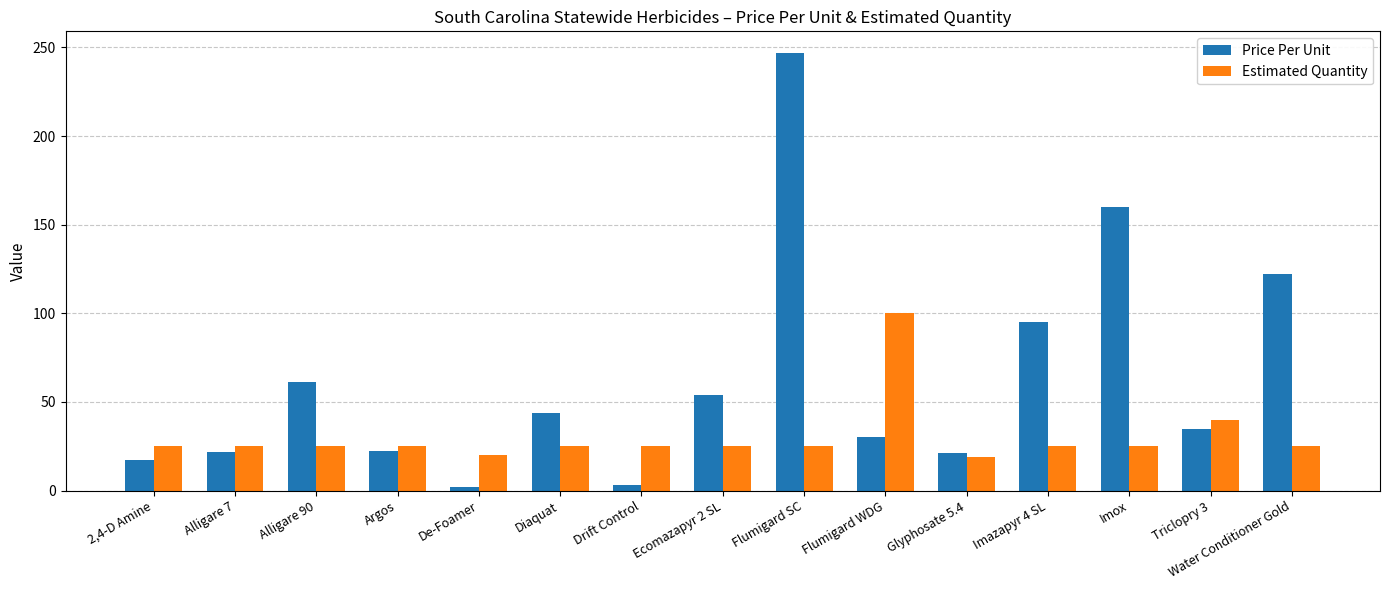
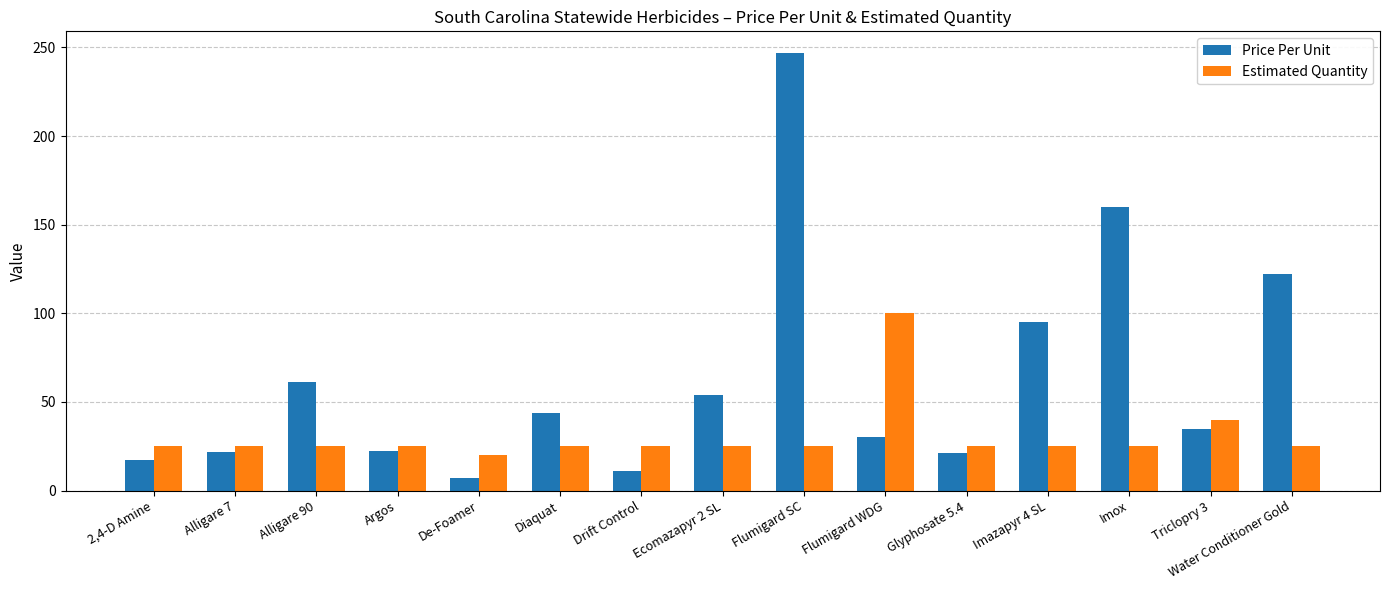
  {
    "Price Per Unit": {
      "2,4-D Amine": 17,
      "Alligare 7": 22,
      "Alligare 90": 61,
      "Argos": 22,
-     "De-Foamer": 2,
+     "De-Foamer": 7,
      "Diaquat": 44,
-     "Drift Control": 3,
+     "Drift Control": 11,
      "Ecomazapyr 2 SL": 54,
      "Flumigard SC": 247,
      "Flumigard WDG": 30,
      "Glyphosate 5.4": 21,
      "Imazapyr 4 SL": 95,
      "Imox": 160,
      "Triclopry 3": 35,
      "Water Conditioner Gold": 122
    },
    "Estimated Quantity": {
      "2,4-D Amine": 25,
      "Alligare 7": 25,
      "Alligare 90": 25,
      "Argos": 25,
      "De-Foamer": 20,
      "Diaquat": 25,
      "Drift Control": 25,
      "Ecomazapyr 2 SL": 25,
      "Flumigard SC": 25,
      "Flumigard WDG": 100,
-     "Glyphosate 5.4": 19,
+     "Glyphosate 5.4": 25,
      "Imazapyr 4 SL": 25,
      "Imox": 25,
      "Triclopry 3": 40,
      "Water Conditioner Gold": 25
    }
  }
